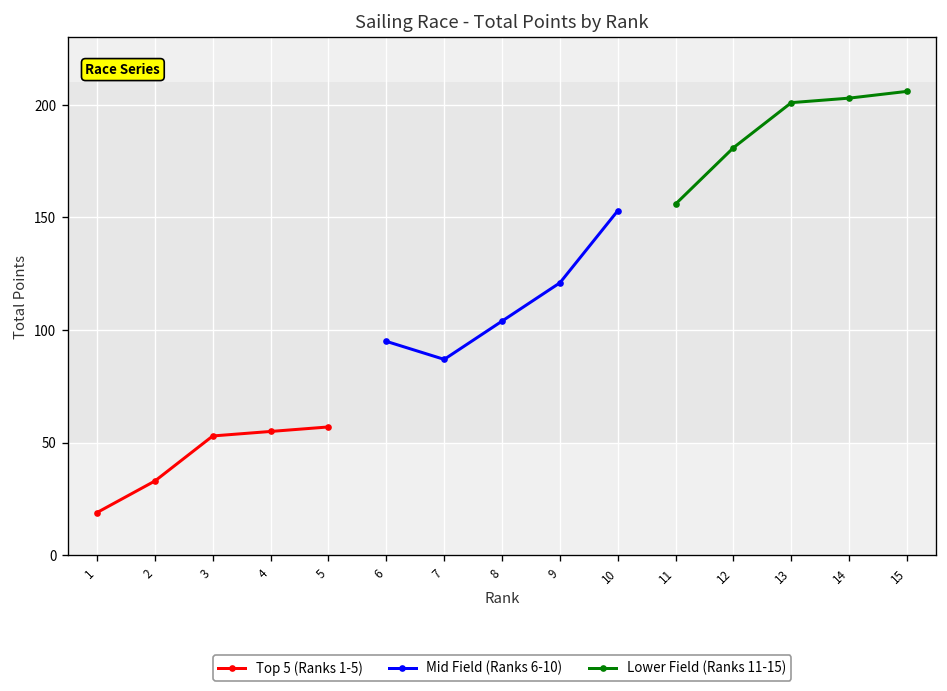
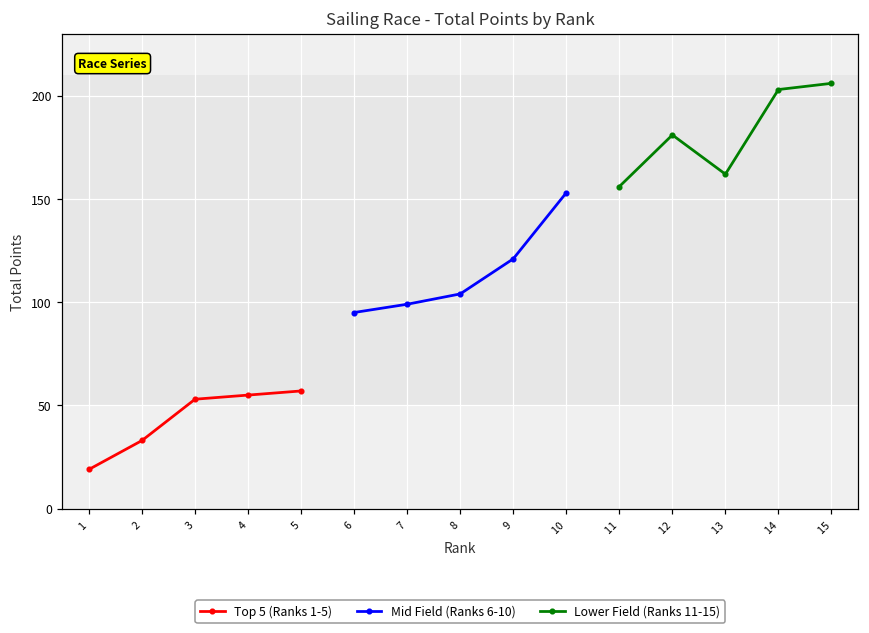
  {
    "Top 5 (Ranks 1-5)": {
      "1": 19,
      "2": 33,
      "3": 53,
      "4": 55,
      "5": 57
    },
    "Mid Field (Ranks 6-10)": {
      "6": 95,
-     "7": 87,
+     "7": 99,
      "8": 104,
      "9": 121,
      "10": 153
    },
    "Lower Field (Ranks 11-15)": {
      "11": 156,
      "12": 181,
-     "13": 201,
+     "13": 162,
      "14": 203,
      "15": 206
    }
  }
